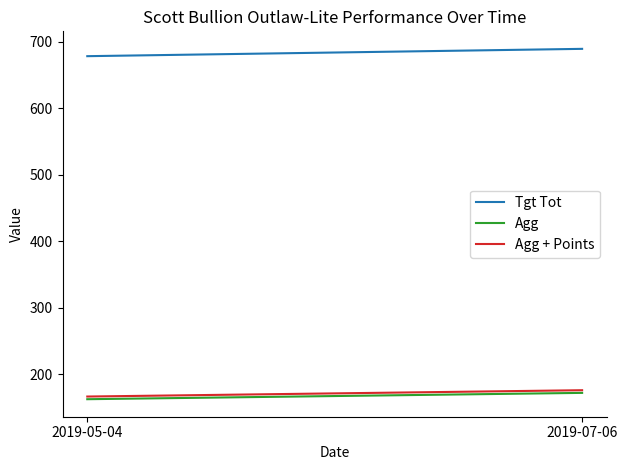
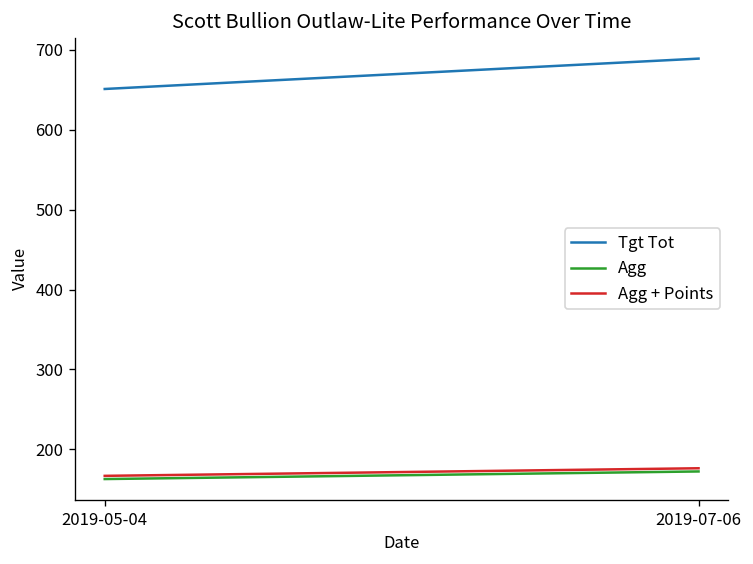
  {
    "Tgt Tot": {
-     "2019-05-04": 680,
+     "2019-05-04": 650,
      "2019-07-06": 690
    },
    "Agg": {
      "2019-05-04": 160,
      "2019-07-06": 170
    },
    "Agg + Points": {
      "2019-05-04": 170,
      "2019-07-06": 180
    }
  }
